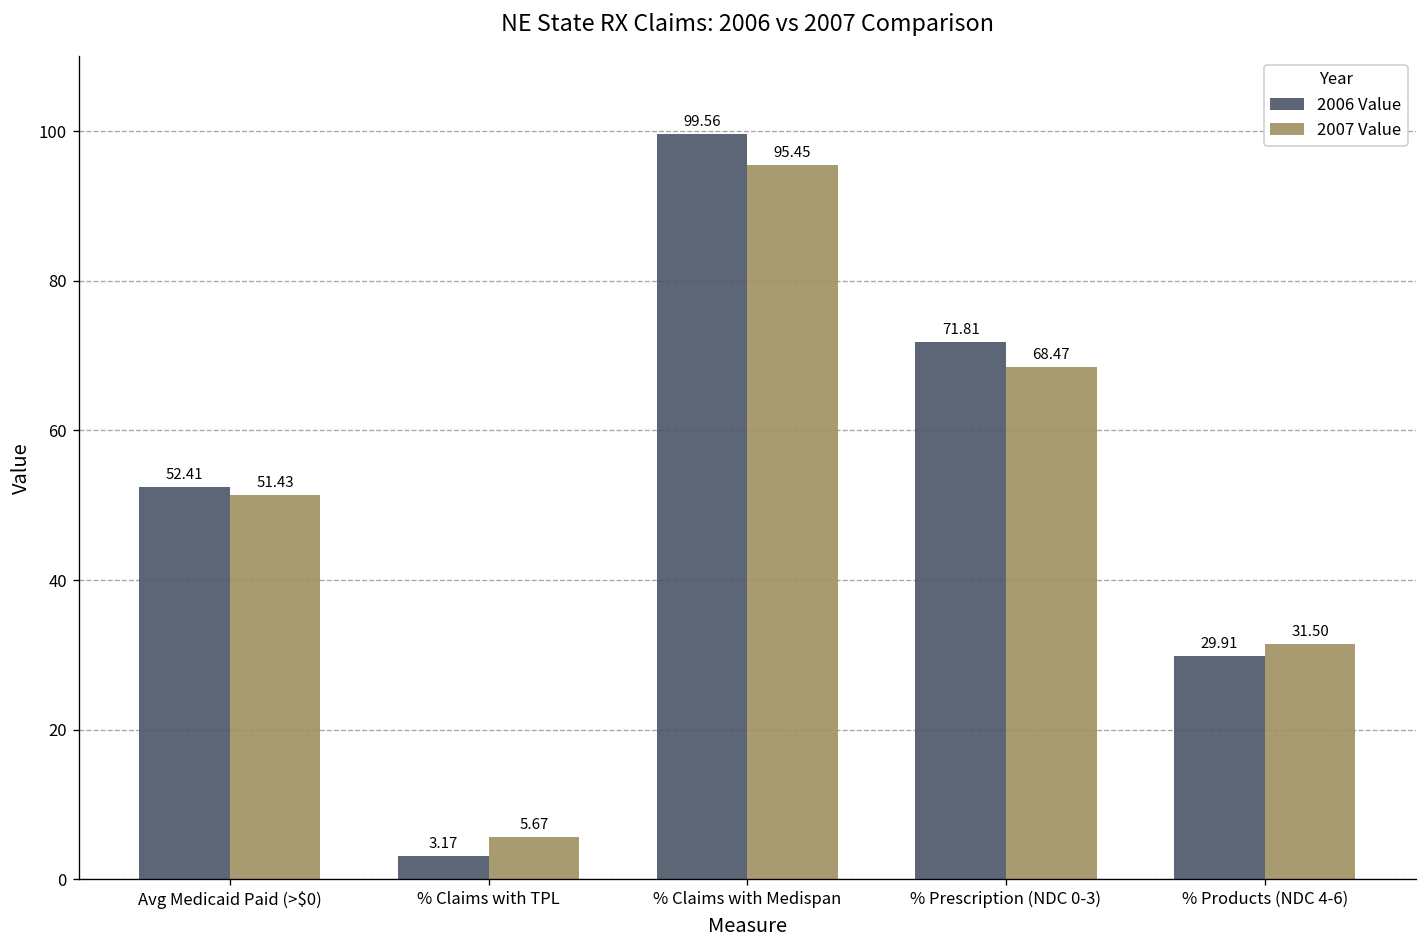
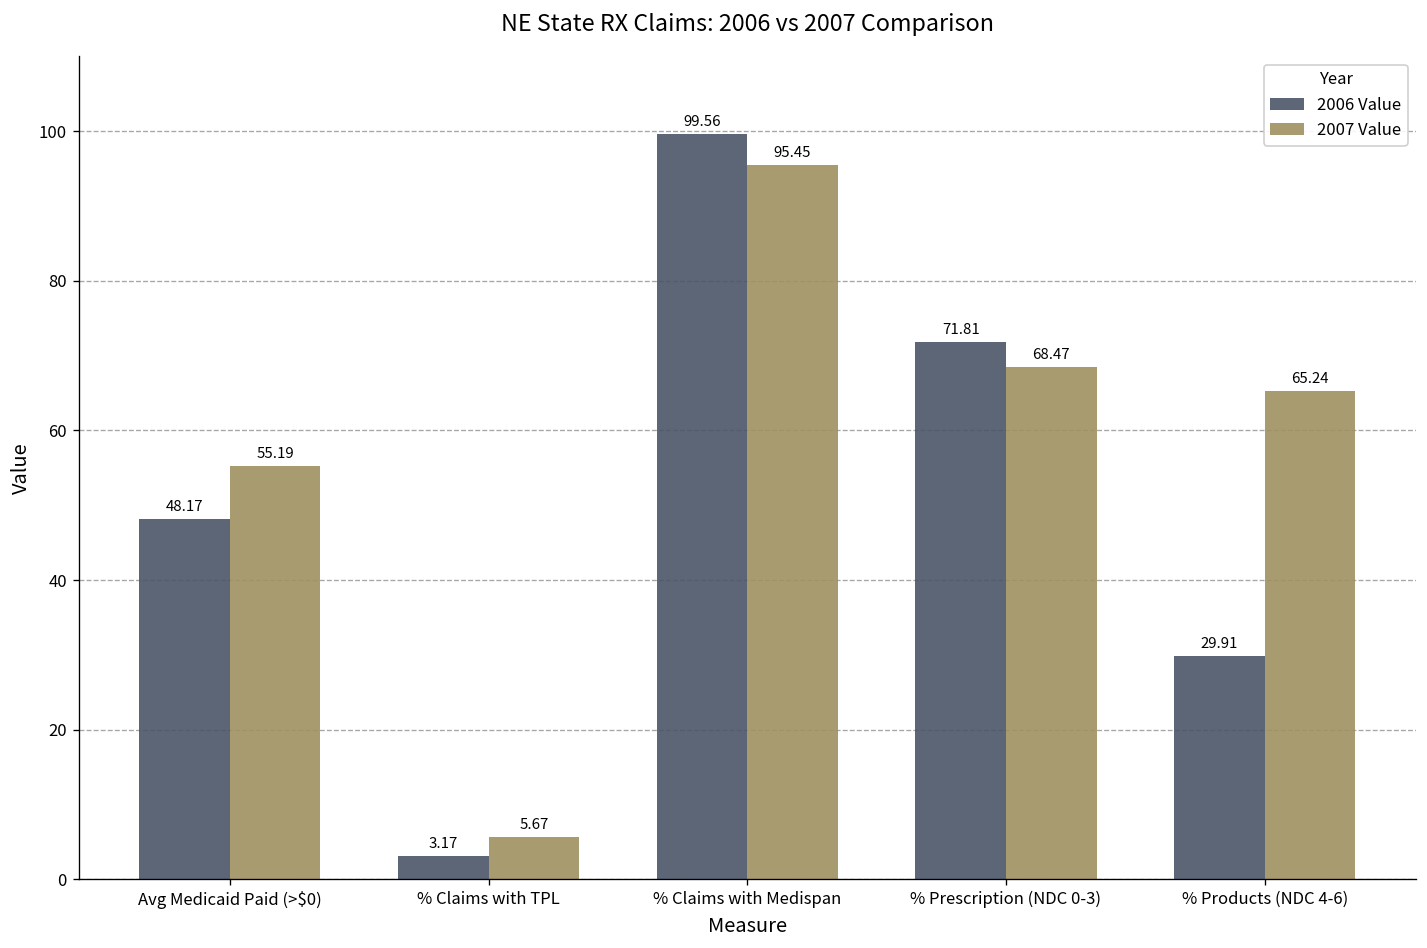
  {
    "2006 Value": {
-     "Avg Medicaid Paid (>$0)": 52.41,
+     "Avg Medicaid Paid (>$0)": 48.17,
      "% Claims with TPL": 3.17,
      "% Claims with Medispan": 99.56,
      "% Prescription (NDC 0-3)": 71.81,
      "% Products (NDC 4-6)": 29.91
    },
    "2007 Value": {
-     "Avg Medicaid Paid (>$0)": 51.43,
+     "Avg Medicaid Paid (>$0)": 55.19,
      "% Claims with TPL": 5.67,
      "% Claims with Medispan": 95.45,
      "% Prescription (NDC 0-3)": 68.47,
-     "% Products (NDC 4-6)": 31.50
+     "% Products (NDC 4-6)": 65.24
    }
  }
